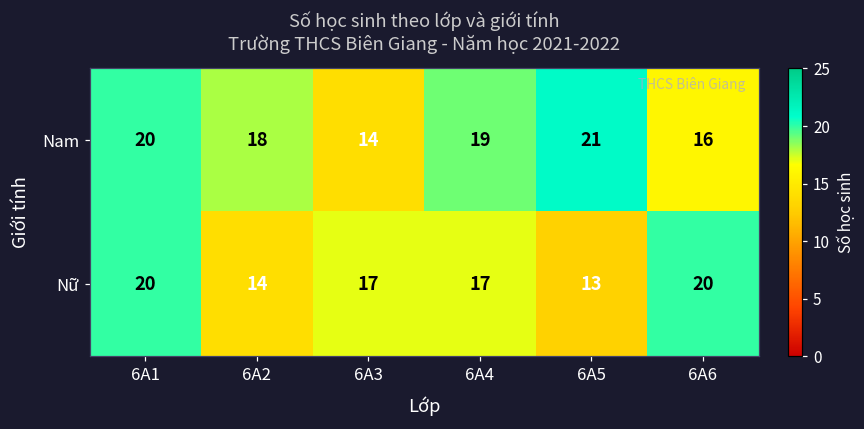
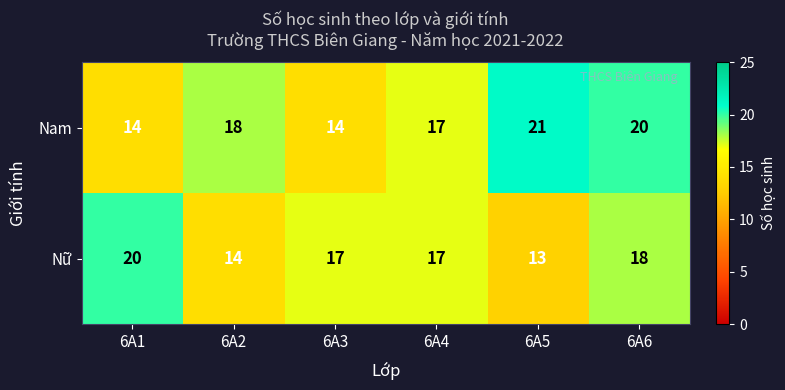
  {
    "Nam": {
-     "6A1": 20,
+     "6A1": 14,
      "6A2": 18,
      "6A3": 14,
-     "6A4": 19,
+     "6A4": 17,
      "6A5": 21,
-     "6A6": 16
+     "6A6": 20
    },
    "Nữ": {
      "6A1": 20,
      "6A2": 14,
      "6A3": 17,
      "6A4": 17,
      "6A5": 13,
-     "6A6": 20
+     "6A6": 18
    }
  }
